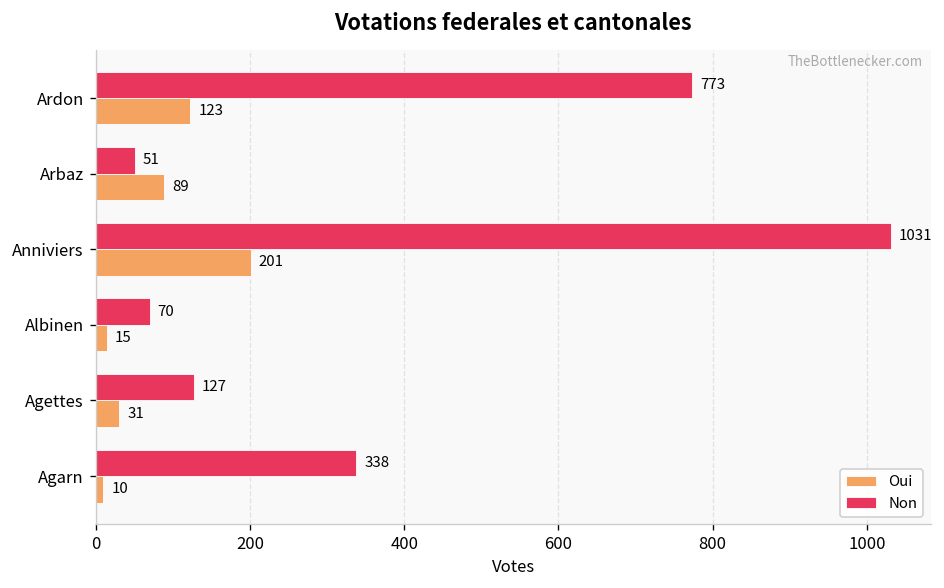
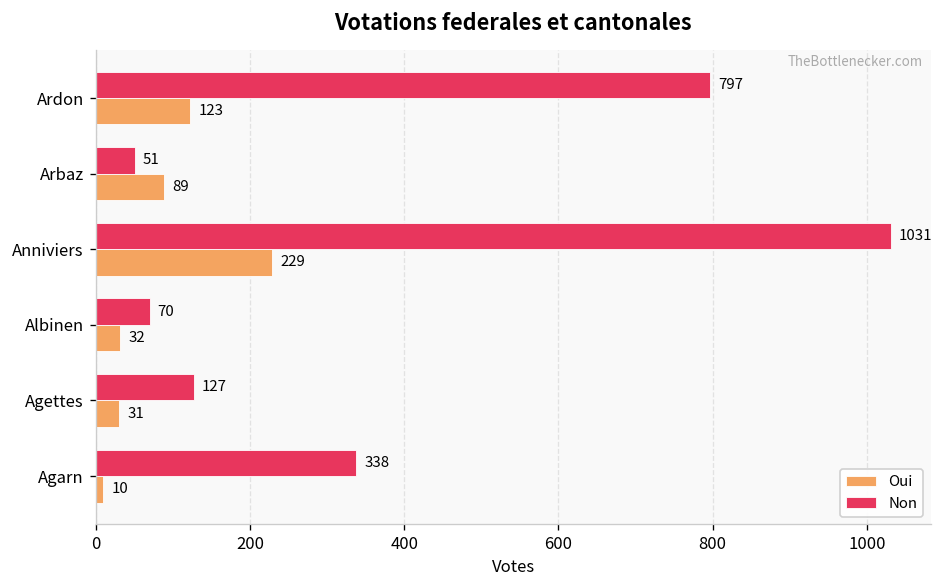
  {
    "Oui": {
      "Ardon": 123,
      "Arbaz": 89,
-     "Anniviers": 201,
-     "Albinen": 15,
+     "Anniviers": 229,
+     "Albinen": 32,
      "Agettes": 31,
      "Agarn": 10
    },
    "Non": {
-     "Ardon": 773,
+     "Ardon": 797,
      "Arbaz": 51,
      "Anniviers": 1031,
      "Albinen": 70,
      "Agettes": 127,
      "Agarn": 338
    }
  }
